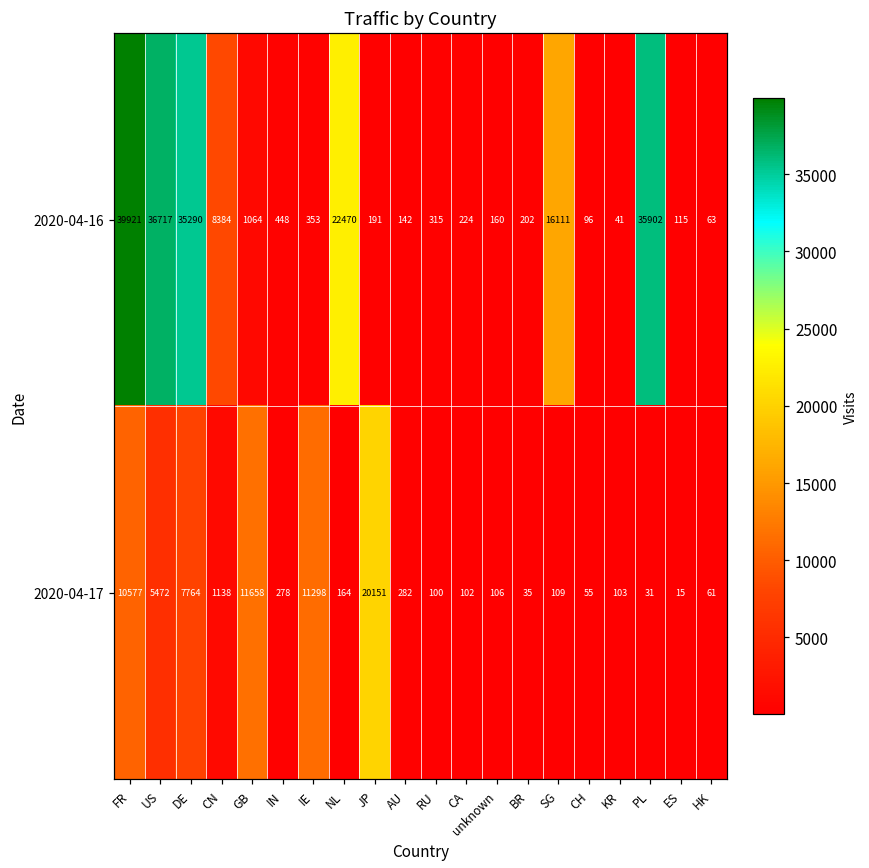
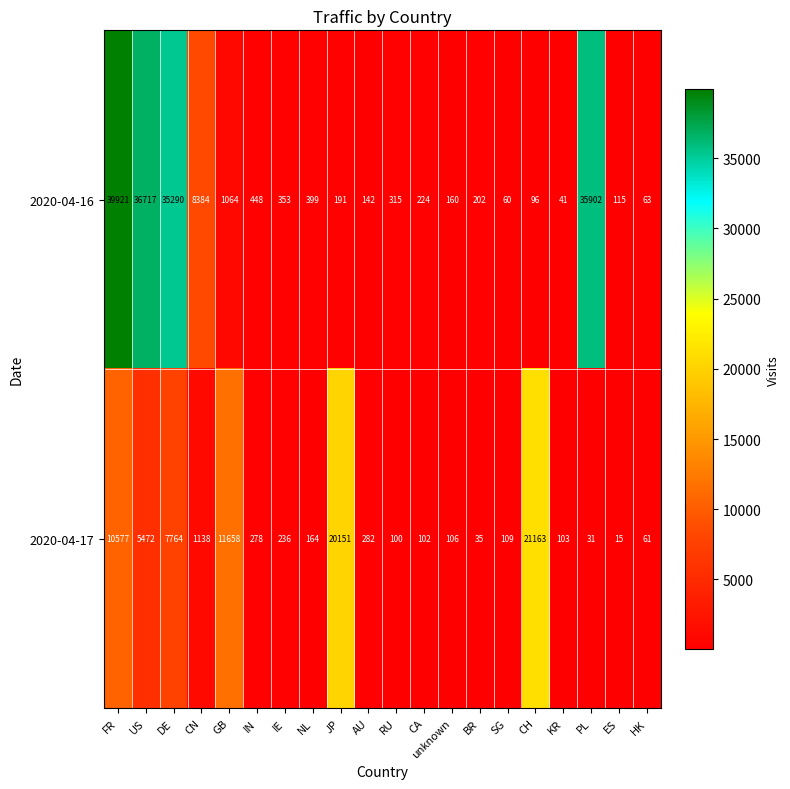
  {
    "2020-04-16": {
      "FR": 39921,
      "US": 36717,
      "DE": 35290,
      "CN": 8384,
      "GB": 1064,
      "IN": 448,
      "IE": 353,
-     "NL": 22470,
+     "NL": 399,
      "JP": 191,
      "AU": 142,
      "RU": 315,
      "CA": 224,
      "unknown": 160,
      "BR": 202,
-     "SG": 16111,
+     "SG": 60,
      "CH": 96,
      "KR": 41,
      "PL": 35902,
      "ES": 115,
      "HK": 63
    },
    "2020-04-17": {
      "FR": 10577,
      "US": 5472,
      "DE": 7764,
      "CN": 1138,
      "GB": 11658,
      "IN": 278,
-     "IE": 11298,
+     "IE": 236,
      "NL": 164,
      "JP": 20151,
      "AU": 282,
      "RU": 100,
      "CA": 102,
      "unknown": 106,
      "BR": 35,
      "SG": 109,
-     "CH": 55,
+     "CH": 21163,
      "KR": 103,
      "PL": 31,
      "ES": 15,
      "HK": 61
    }
  }
